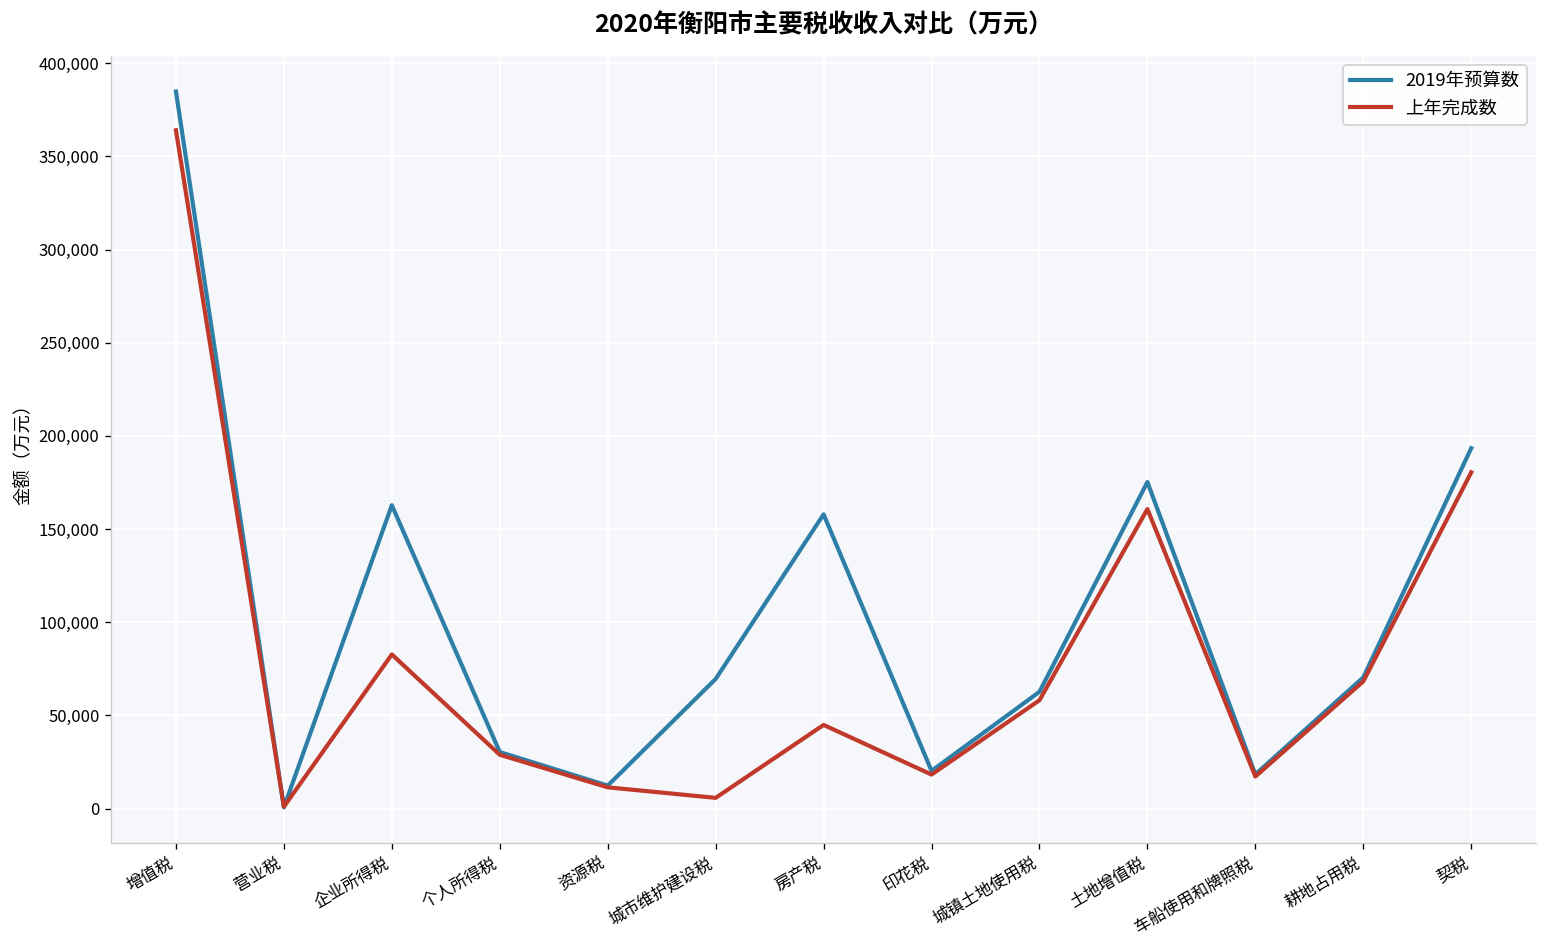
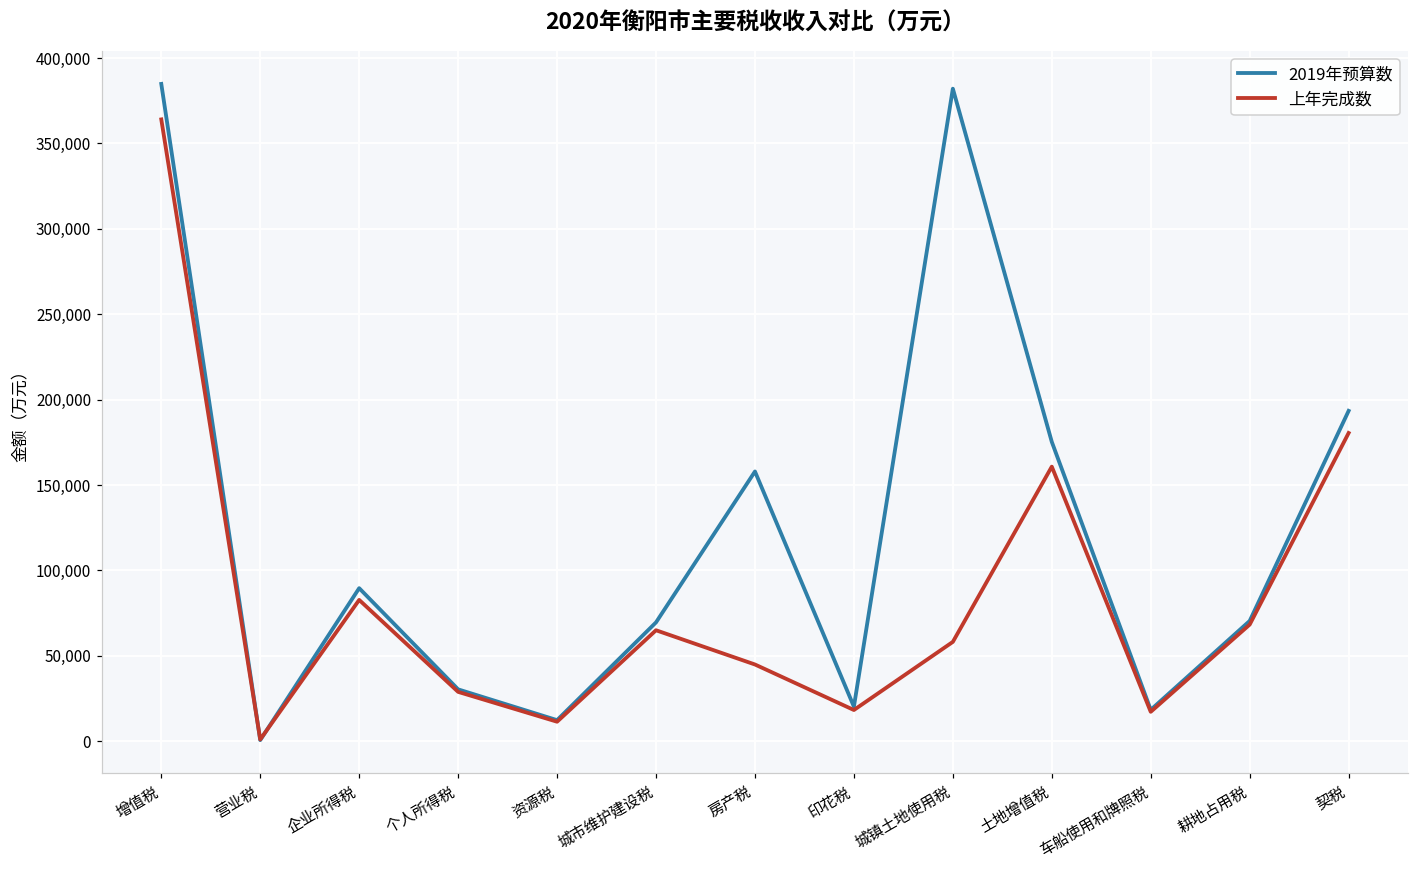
  {
    "2019年预算数": {
      "增值税": "385,000",
-     "企业所得税": "163,000",
+     "企业所得税": "90,000",
      "城市维护建设税": "70,000",
      "房产税": "158,000",
      "印花税": "20,000",
-     "城镇土地使用税": "63,000",
+     "城镇土地使用税": "382,000",
      "土地增值税": "175,000",
      "耕地占用税": "70,000",
      "契税": "193,000"
    },
    "上年完成数": {
      "增值税": "364,000",
      "企业所得税": "83,000",
-     "城市维护建设税": "6,000",
+     "城市维护建设税": "65,000",
      "房产税": "45,000",
      "印花税": "18,000",
      "城镇土地使用税": "58,000",
      "土地增值税": "161,000",
      "耕地占用税": "68,000",
      "契税": "180,000"
    }
  }
